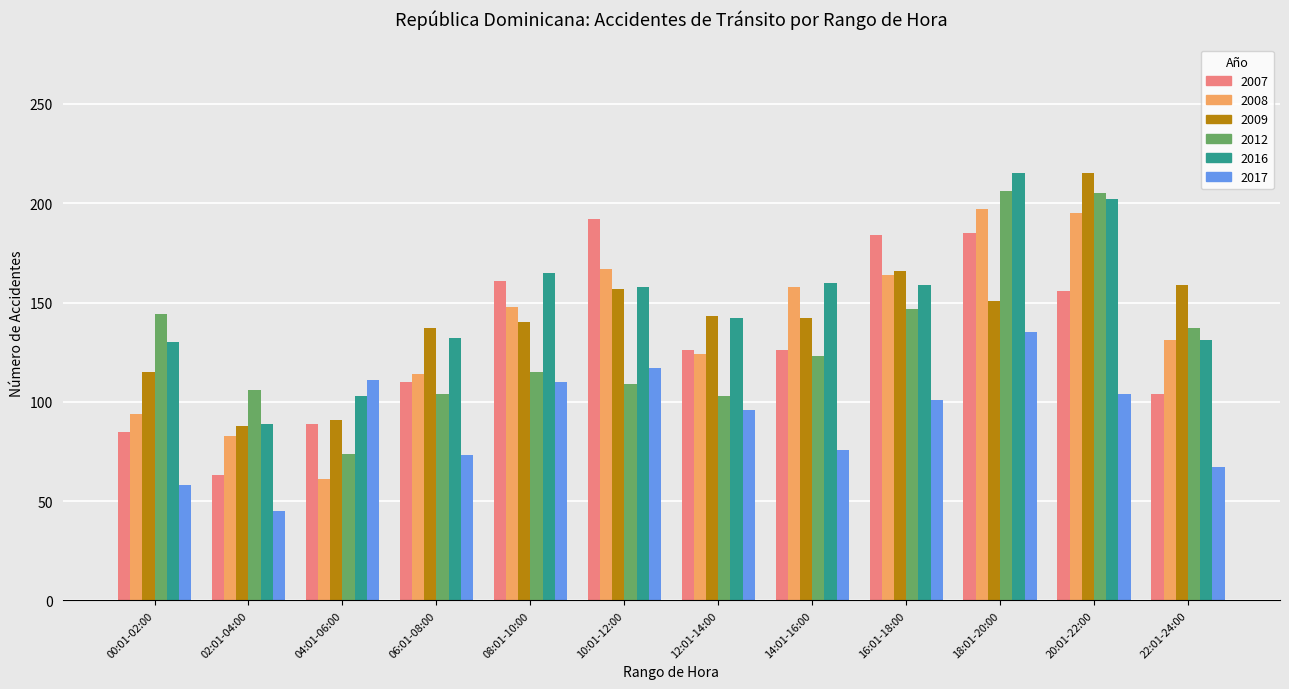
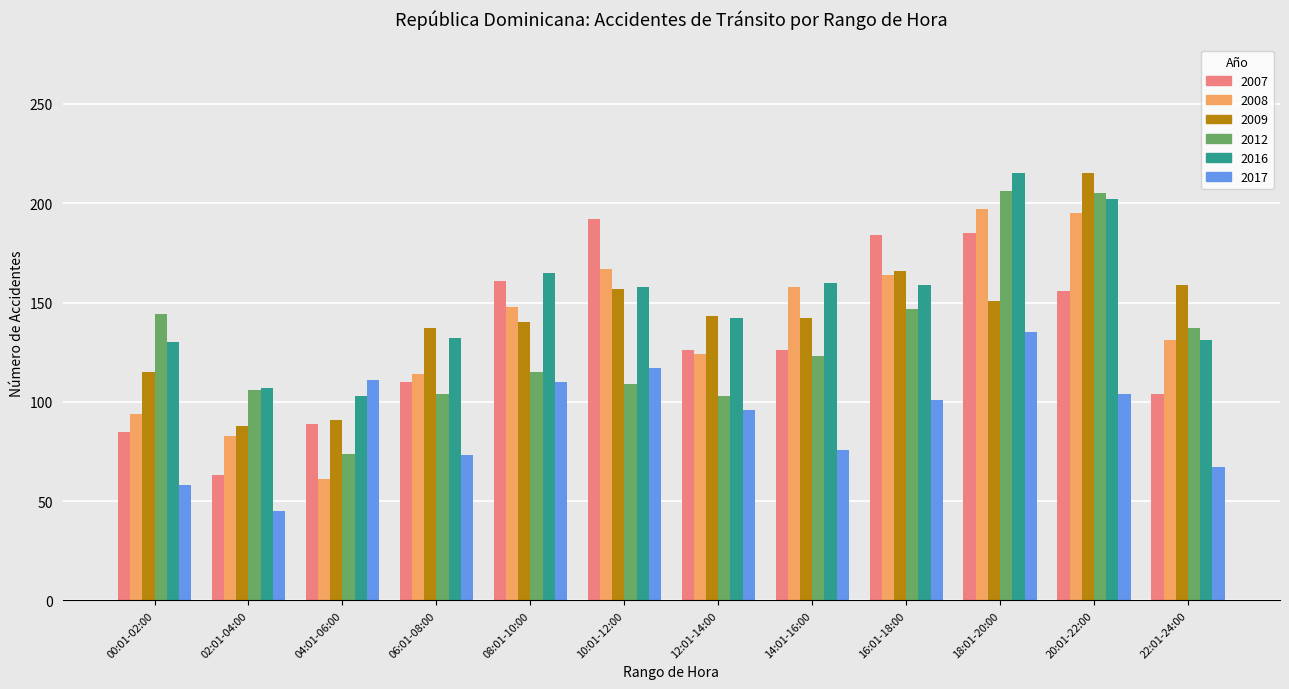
  {
    "2009": {
      "00:01-02:00": 115,
      "02:01-04:00": 88,
      "04:01-06:00": 91,
      "06:01-08:00": 137,
      "08:01-10:00": 140,
      "10:01-12:00": 157,
      "12:01-14:00": 143,
      "14:01-16:00": 142,
      "16:01-18:00": 166,
      "18:01-20:00": 151,
      "20:01-22:00": 215,
      "22:01-24:00": 159
    },
    "2012": {
      "00:01-02:00": 144,
      "02:01-04:00": 106,
      "04:01-06:00": 74,
      "06:01-08:00": 104,
      "08:01-10:00": 115,
      "10:01-12:00": 109,
      "12:01-14:00": 103,
      "14:01-16:00": 123,
      "16:01-18:00": 147,
      "18:01-20:00": 206,
      "20:01-22:00": 205,
      "22:01-24:00": 137
    },
    "2016": {
      "00:01-02:00": 130,
-     "02:01-04:00": 89,
+     "02:01-04:00": 107,
      "04:01-06:00": 103,
      "06:01-08:00": 132,
      "08:01-10:00": 165,
      "10:01-12:00": 158,
      "12:01-14:00": 142,
      "14:01-16:00": 160,
      "16:01-18:00": 159,
      "18:01-20:00": 215,
      "20:01-22:00": 202,
      "22:01-24:00": 131
    },
    "2017": {
      "00:01-02:00": 58,
      "02:01-04:00": 45,
      "04:01-06:00": 111,
      "06:01-08:00": 73,
      "08:01-10:00": 110,
      "10:01-12:00": 117,
      "12:01-14:00": 96,
      "14:01-16:00": 76,
      "16:01-18:00": 101,
      "18:01-20:00": 135,
      "20:01-22:00": 104,
      "22:01-24:00": 67
    }
  }
